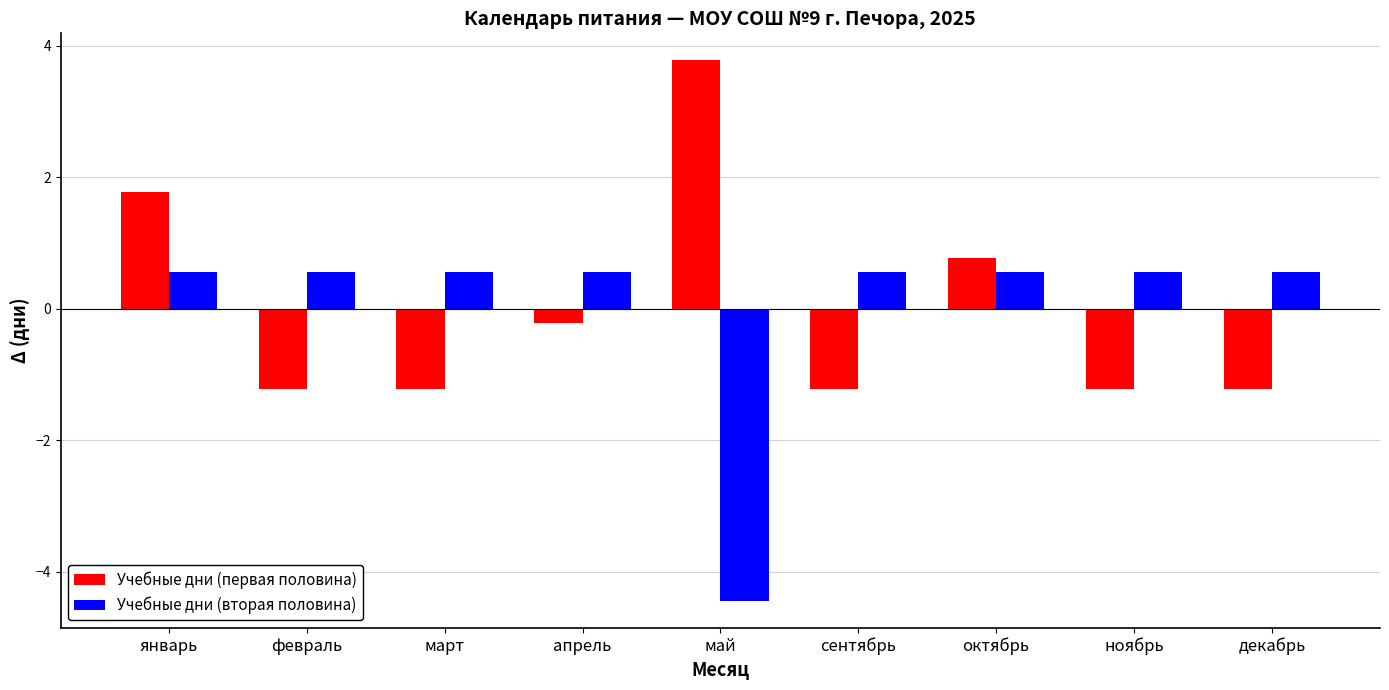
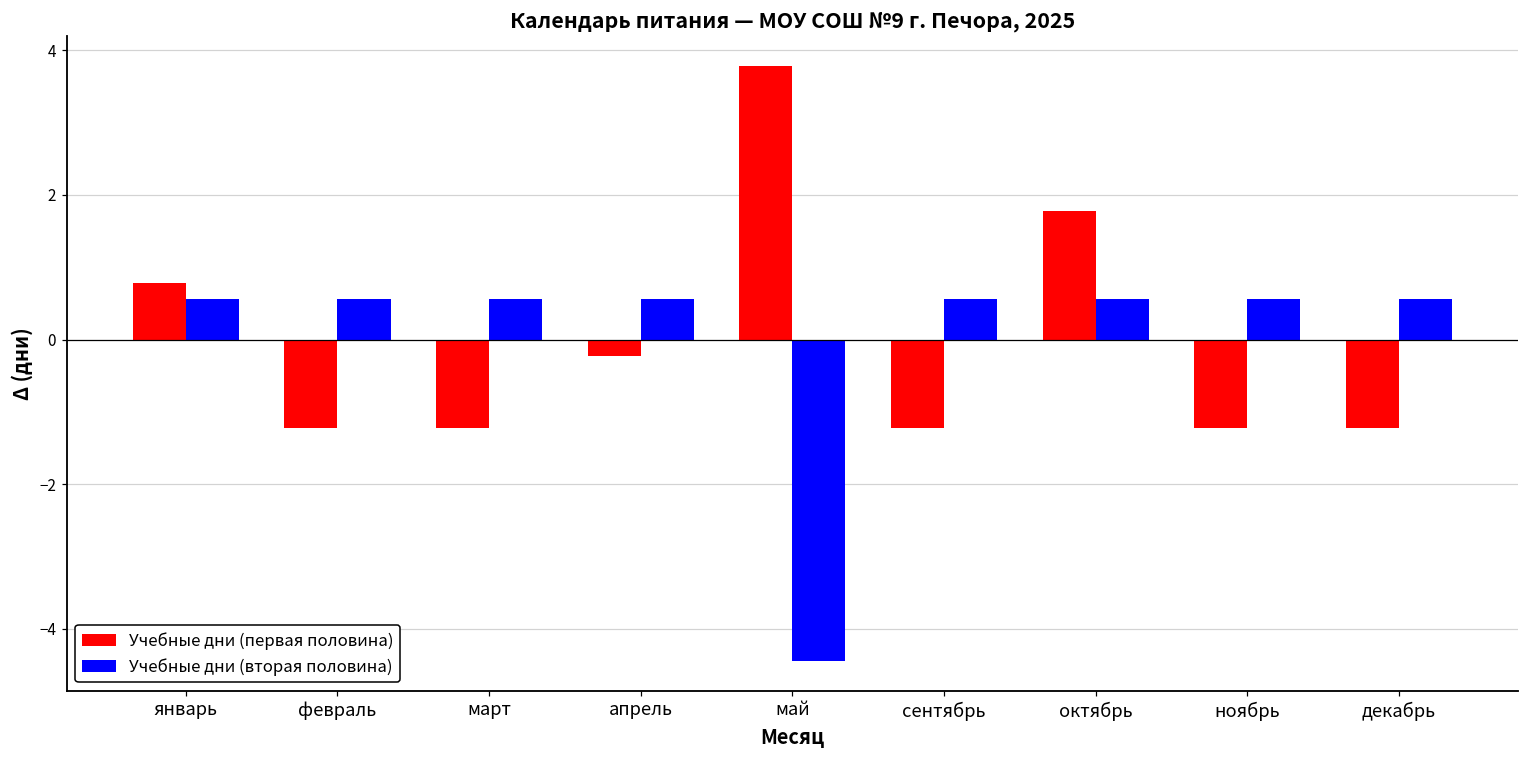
  {
    "Учебные дни (первая половина)": {
-     "январь": 1.8,
+     "январь": 0.8,
      "февраль": -1.2,
      "март": -1.2,
      "апрель": -0.2,
      "май": 3.8,
      "сентябрь": -1.2,
-     "октябрь": 0.8,
+     "октябрь": 1.8,
      "ноябрь": -1.2,
      "декабрь": -1.2
    },
    "Учебные дни (вторая половина)": {
      "январь": 0.6,
      "февраль": 0.6,
      "март": 0.6,
      "апрель": 0.6,
      "май": -4.4,
      "сентябрь": 0.6,
      "октябрь": 0.6,
      "ноябрь": 0.6,
      "декабрь": 0.6
    }
  }
